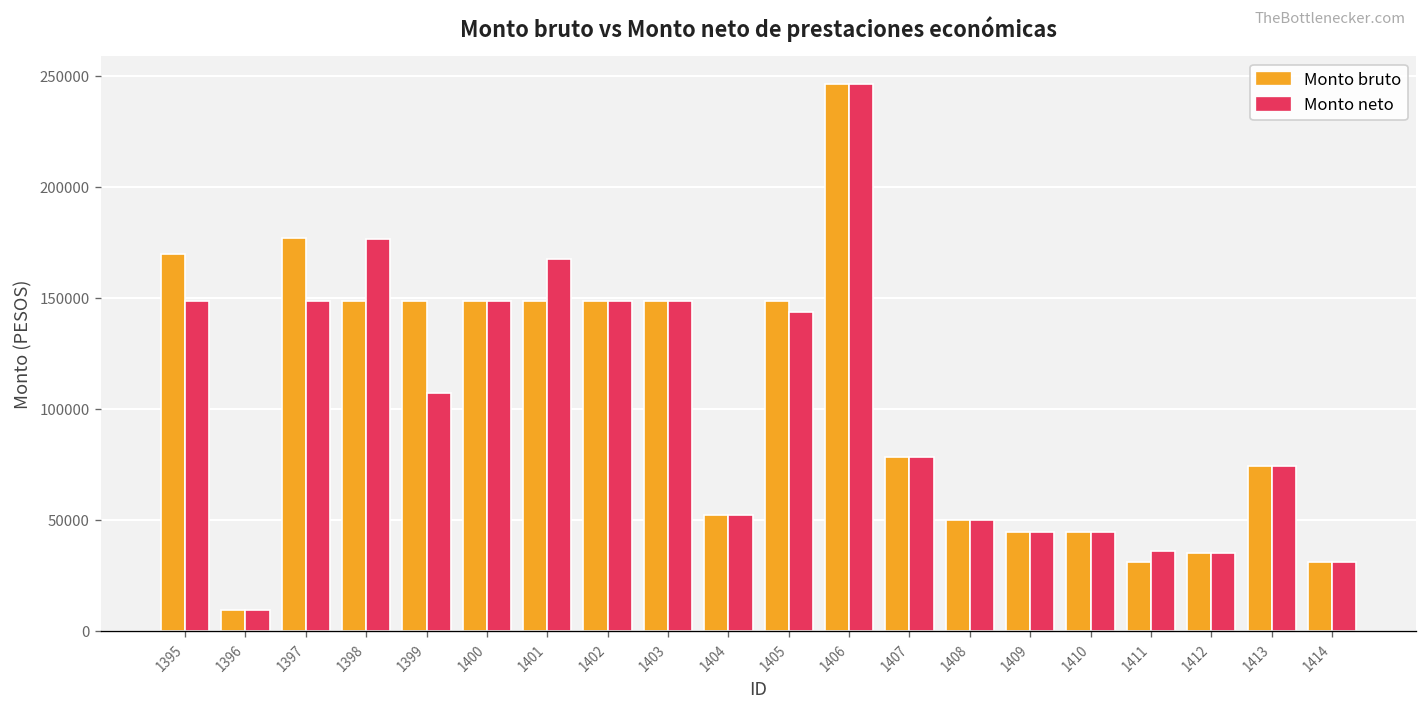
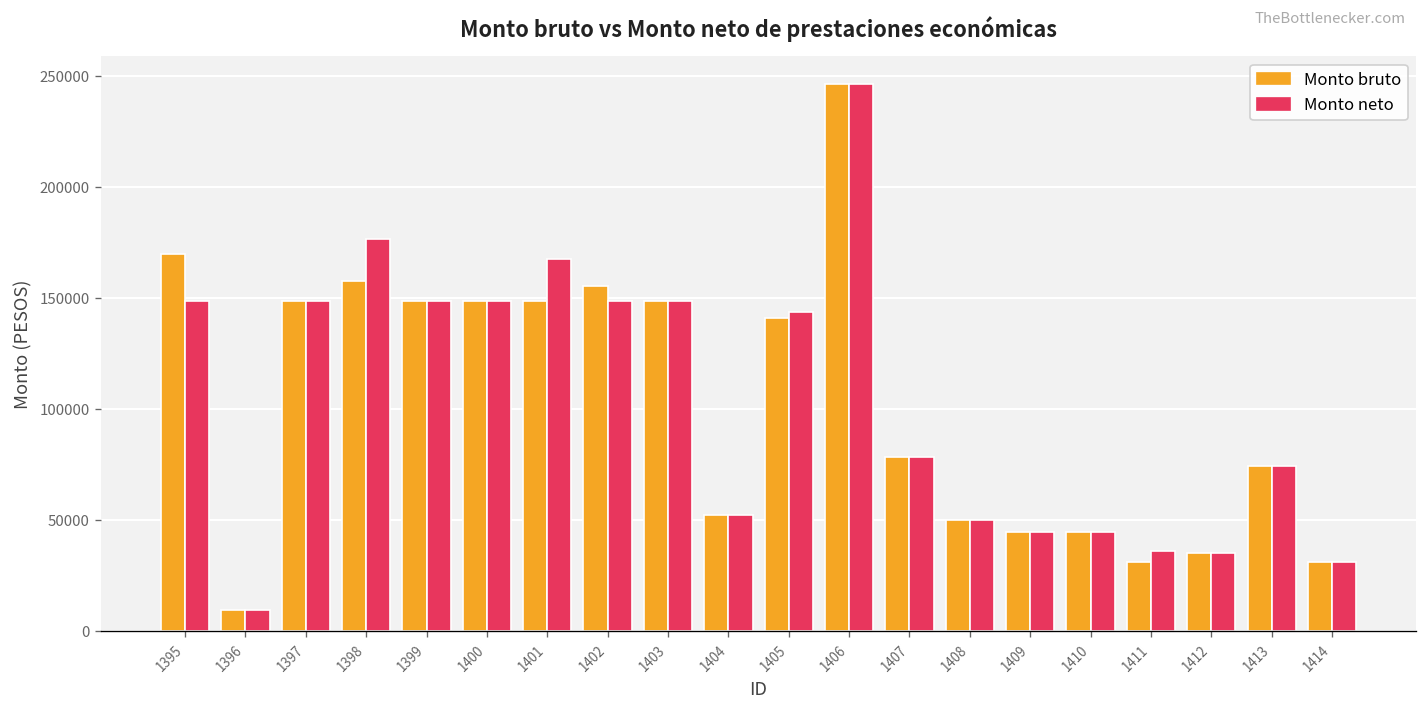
  {
    "Monto bruto": {
      "1395": 170000,
      "1396": 10000,
-     "1397": 177000,
-     "1398": 149000,
+     "1397": 149000,
+     "1398": 158000,
      "1399": 149000,
      "1400": 149000,
      "1401": 149000,
-     "1402": 149000,
+     "1402": 155000,
      "1403": 149000,
      "1404": 52000,
-     "1405": 149000,
+     "1405": 141000,
      "1406": 247000,
      "1407": 78000,
      "1408": 50000,
      "1409": 44000,
      "1410": 45000,
      "1411": 31000,
      "1412": 35000,
      "1413": 74000,
      "1414": 31000
    },
    "Monto neto": {
      "1395": 149000,
      "1396": 10000,
      "1397": 149000,
      "1398": 177000,
-     "1399": 107000,
+     "1399": 149000,
      "1400": 149000,
      "1401": 168000,
      "1402": 149000,
      "1403": 149000,
      "1404": 52000,
      "1405": 144000,
      "1406": 247000,
      "1407": 78000,
      "1408": 50000,
      "1409": 44000,
      "1410": 45000,
      "1411": 36000,
      "1412": 35000,
      "1413": 74000,
      "1414": 31000
    }
  }
